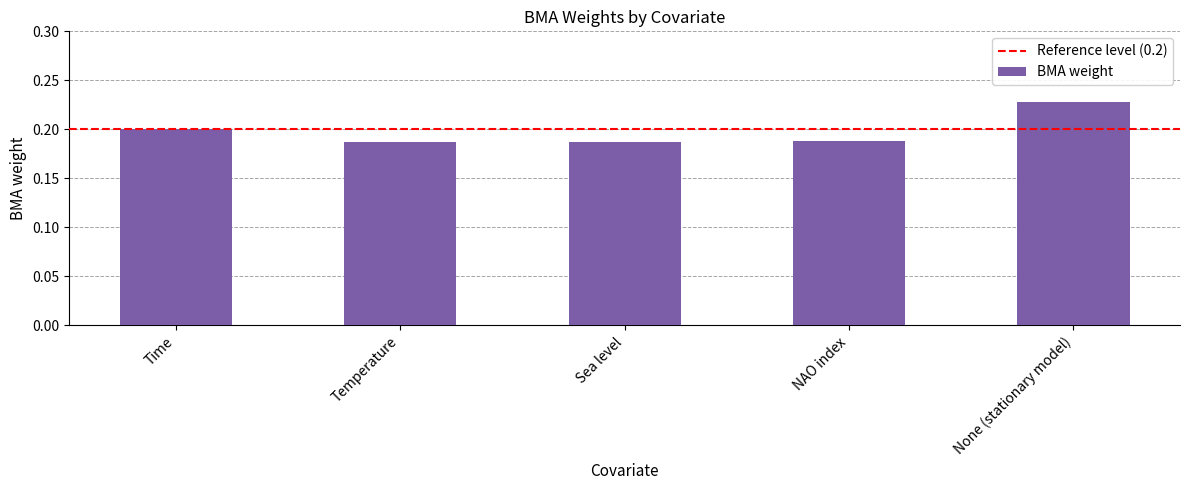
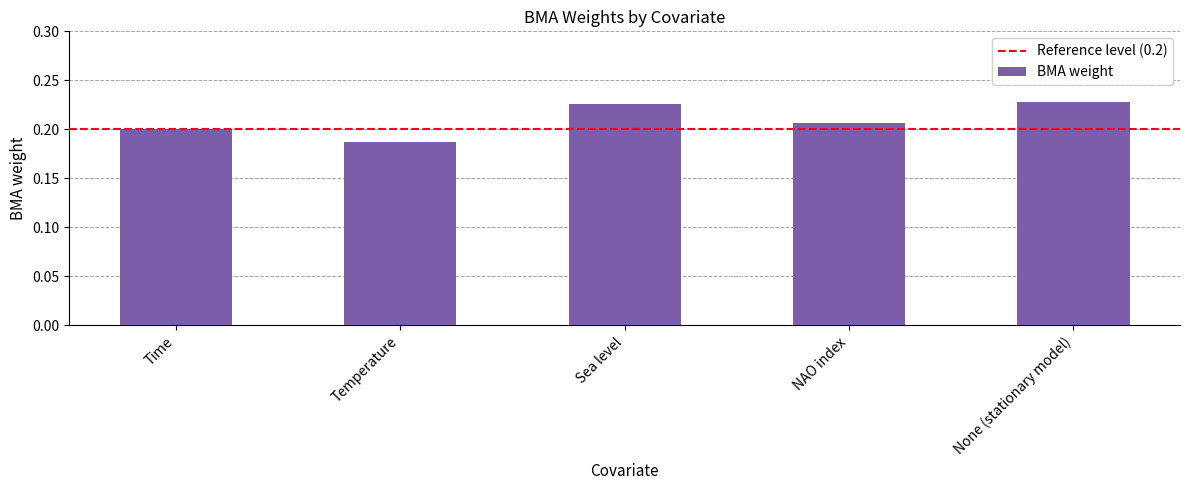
  {
    "Time": 0.20,
    "Temperature": 0.19,
-   "Sea level": 0.19,
-   "NAO index": 0.19,
+   "Sea level": 0.23,
+   "NAO index": 0.21,
    "None (stationary model)": 0.23
  }
